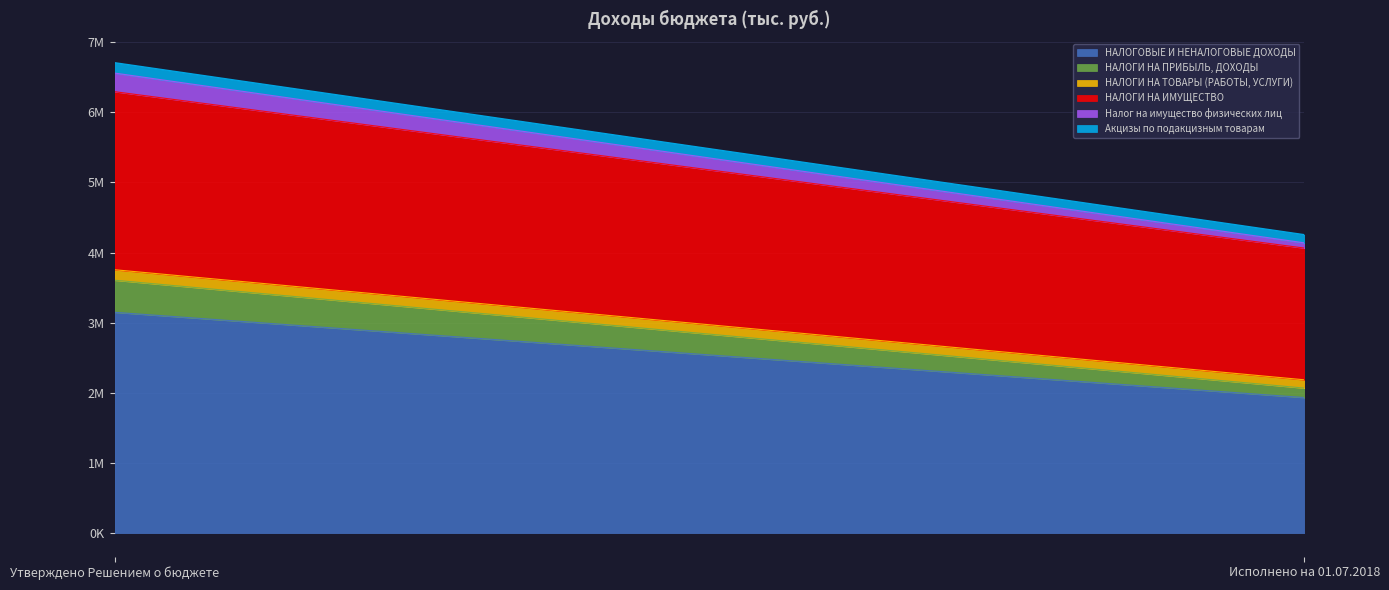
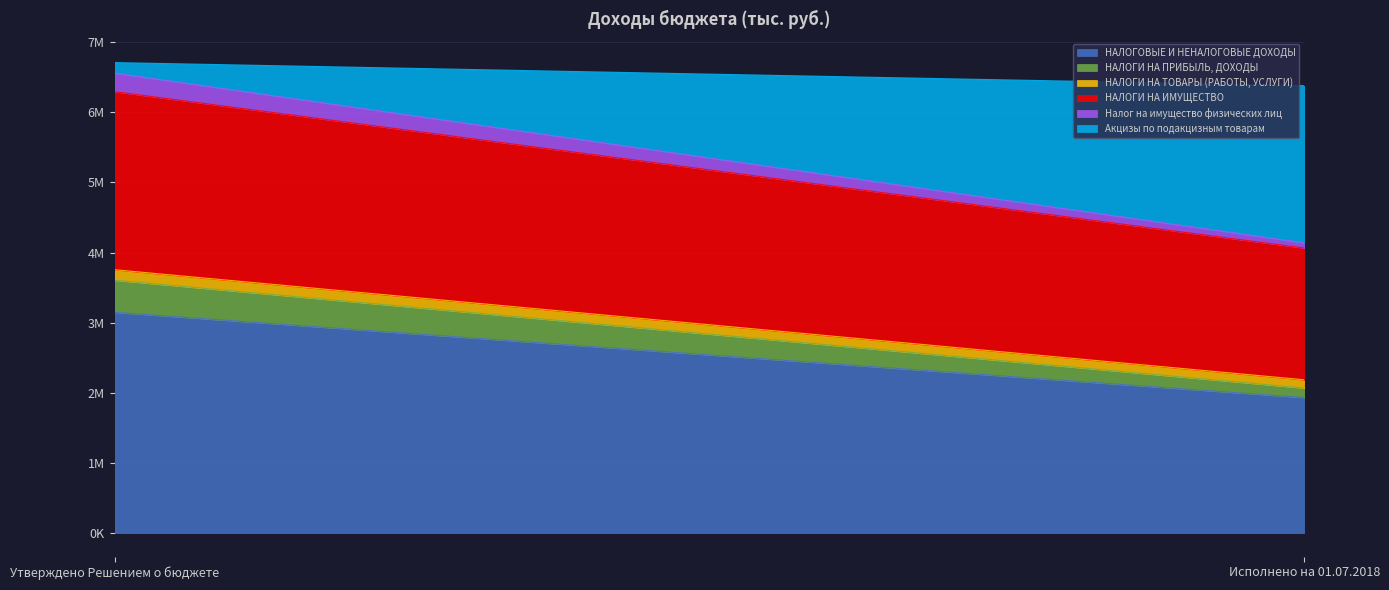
  {
    "НАЛОГОВЫЕ И НЕНАЛОГОВЫЕ ДОХОДЫ": {
      "Утверждено Решением о бюджете": 3100000,
      "Исполнено на 01.07.2018": 1900000
    },
    "НАЛОГИ НА ПРИБЫЛЬ, ДОХОДЫ": {
      "Утверждено Решением о бюджете": 500000,
      "Исполнено на 01.07.2018": 100000
    },
    "НАЛОГИ НА ТОВАРЫ (РАБОТЫ, УСЛУГИ)": {
      "Утверждено Решением о бюджете": 100000,
      "Исполнено на 01.07.2018": 100000
    },
    "НАЛОГИ НА ИМУЩЕСТВО": {
      "Утверждено Решением о бюджете": 2500000,
      "Исполнено на 01.07.2018": 1900000
    },
    "Налог на имущество физических лиц": {
      "Утверждено Решением о бюджете": 300000,
      "Исполнено на 01.07.2018": 100000
    },
    "Акцизы по подакцизным товарам": {
      "Утверждено Решением о бюджете": 100000,
-     "Исполнено на 01.07.2018": 100000
+     "Исполнено на 01.07.2018": 2200000
    }
  }
